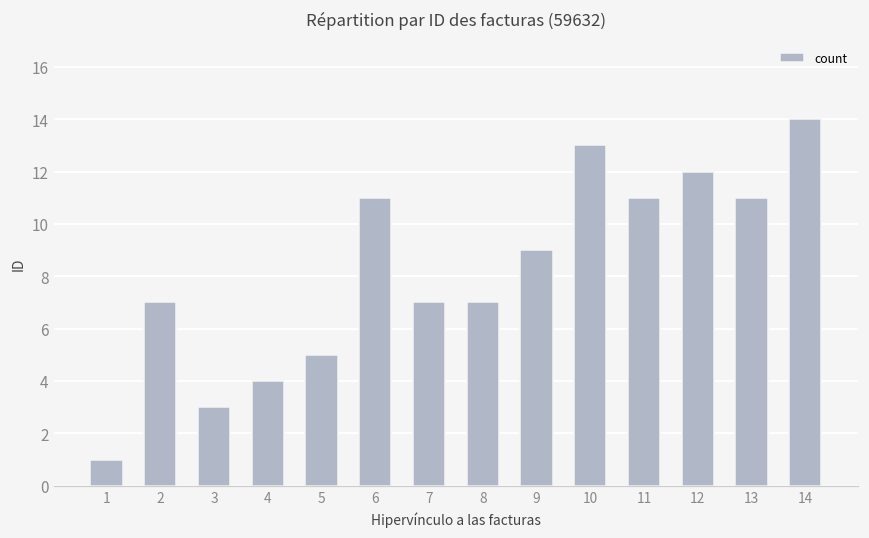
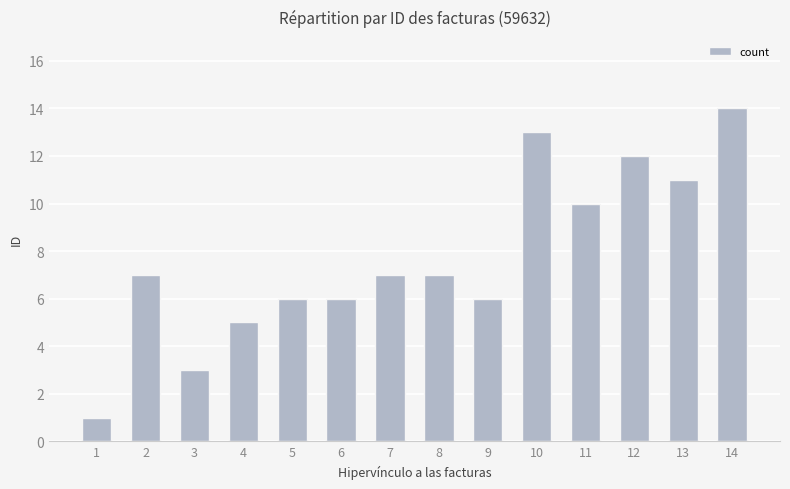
  {
    "1": 1,
    "2": 7,
    "3": 3,
-   "4": 4,
-   "5": 5,
-   "6": 11,
+   "4": 5,
+   "5": 6,
+   "6": 6,
    "7": 7,
    "8": 7,
-   "9": 9,
+   "9": 6,
    "10": 13,
-   "11": 11,
+   "11": 10,
    "12": 12,
    "13": 11,
    "14": 14
  }
